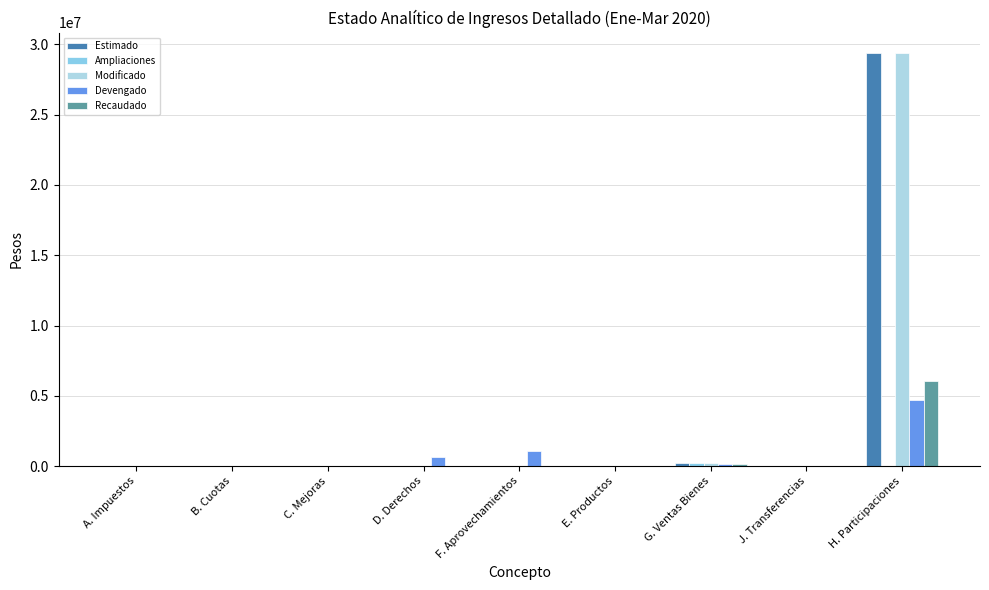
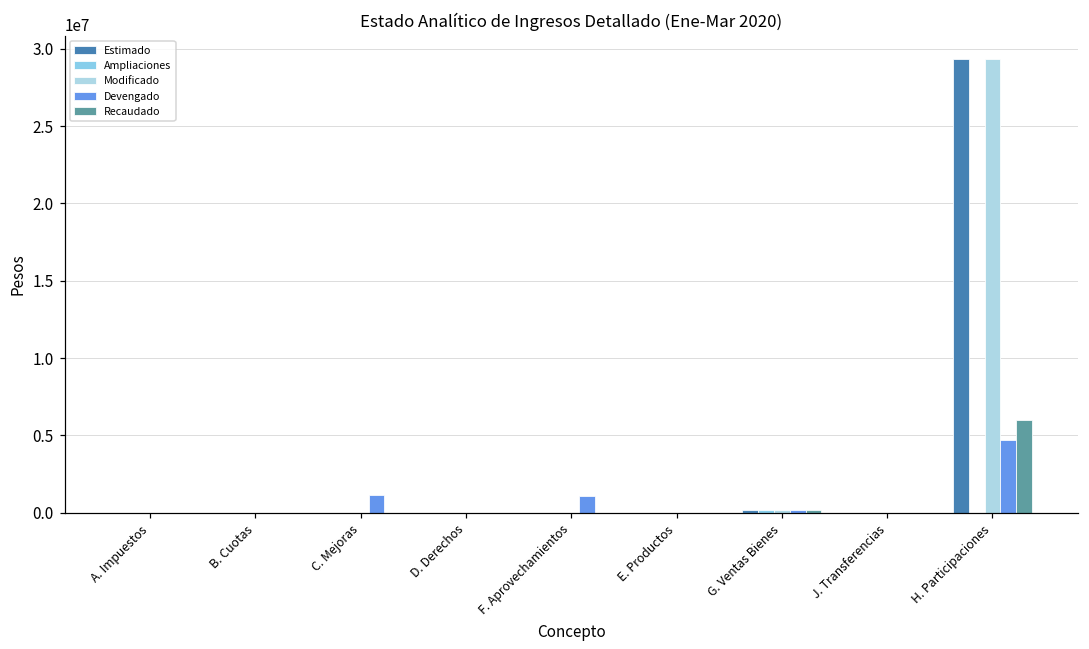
  {
    "Devengado": {
      "A. Impuestos": 0,
      "B. Cuotas": 0,
-     "C. Mejoras": 0,
-     "D. Derechos": 600000,
+     "C. Mejoras": 1100000,
+     "D. Derechos": 0,
      "F. Aprovechamientos": 1100000,
      "J. Transferencias": 0,
      "H. Participaciones": 4700000
    }
  }
